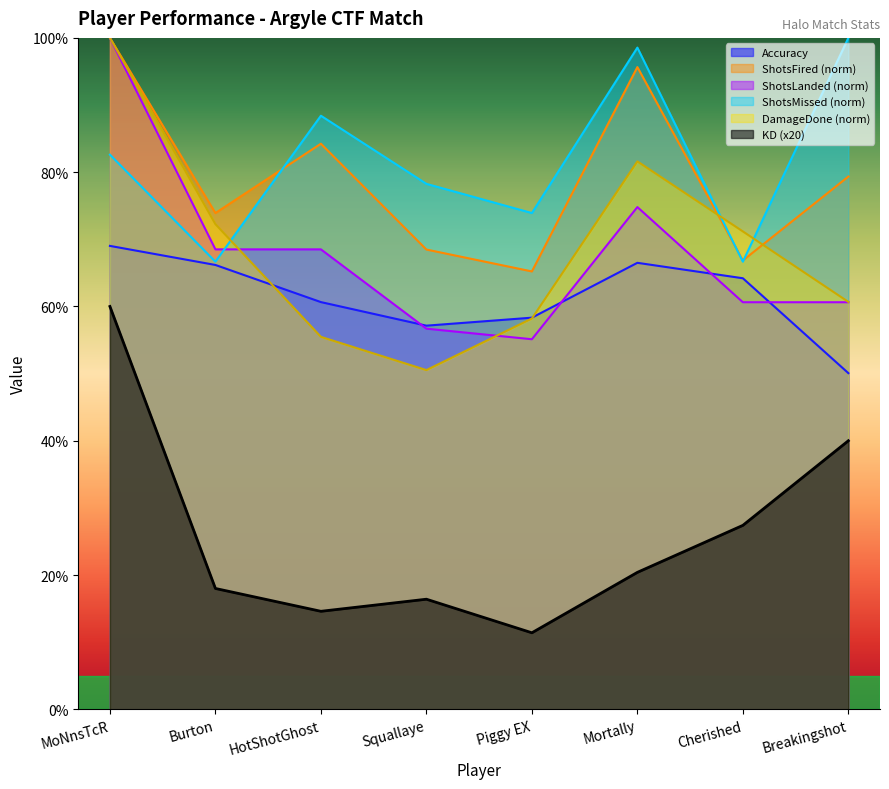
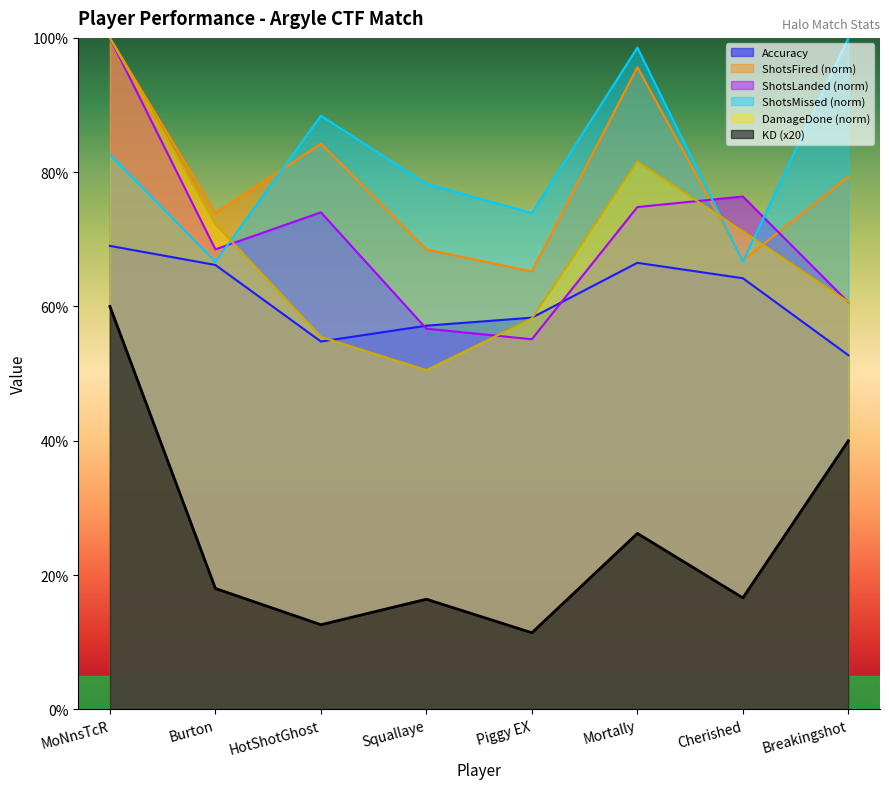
  {
    "Accuracy": {
      "MoNnsTcR": "69%",
      "Burton": "66%",
-     "HotShotGhost": "61%",
+     "HotShotGhost": "55%",
      "Squallaye": "57%",
      "Mortally": "67%",
      "Cherished": "64%",
-     "Breakingshot": "50%"
+     "Breakingshot": "53%"
    },
    "ShotsLanded (norm)": {
      "Burton": "69%",
-     "HotShotGhost": "69%",
+     "HotShotGhost": "74%",
      "Squallaye": "57%",
      "Piggy EX": "55%",
      "Mortally": "75%",
-     "Cherished": "61%"
+     "Cherished": "76%"
    },
    "ShotsMissed (norm)": {
      "MoNnsTcR": "83%",
      "Burton": "67%",
      "HotShotGhost": "88%",
      "Squallaye": "78%",
      "Piggy EX": "74%",
      "Mortally": "99%",
      "Breakingshot": "100%"
    },
    "KD (x20)": {
      "MoNnsTcR": "60%",
      "Burton": "18%",
-     "HotShotGhost": "15%",
+     "HotShotGhost": "13%",
      "Squallaye": "16%",
      "Piggy EX": "11%",
-     "Mortally": "20%",
-     "Cherished": "27%",
+     "Mortally": "26%",
+     "Cherished": "17%",
      "Breakingshot": "40%"
    }
  }
